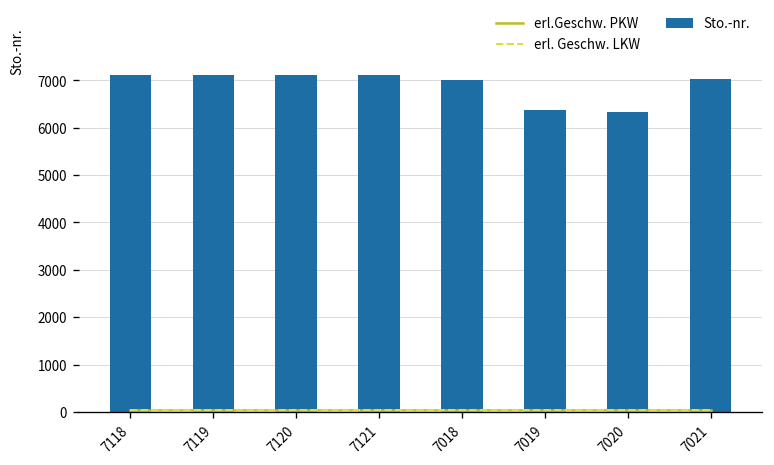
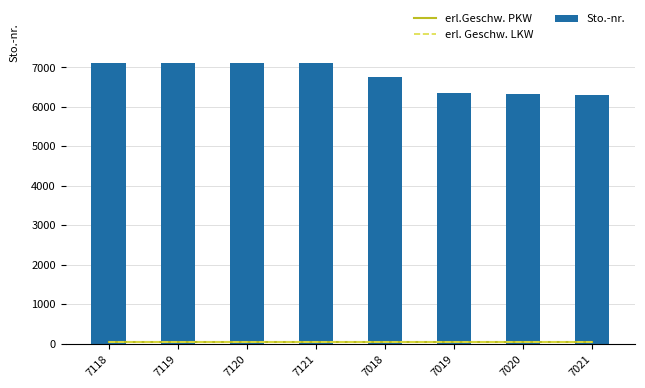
  {
    "erl. Geschw. LKW": {
      "7118": 100,
      "7119": 100,
      "7120": 100,
      "7121": 100,
      "7018": 100,
      "7019": 100,
      "7020": 100,
      "7021": 100
    },
    "Sto.-nr.": {
      "7118": 7100,
      "7119": 7100,
      "7120": 7100,
      "7121": 7100,
-     "7018": 7000,
+     "7018": 6800,
      "7019": 6400,
      "7020": 6300,
-     "7021": 7000
+     "7021": 6300
    }
  }
